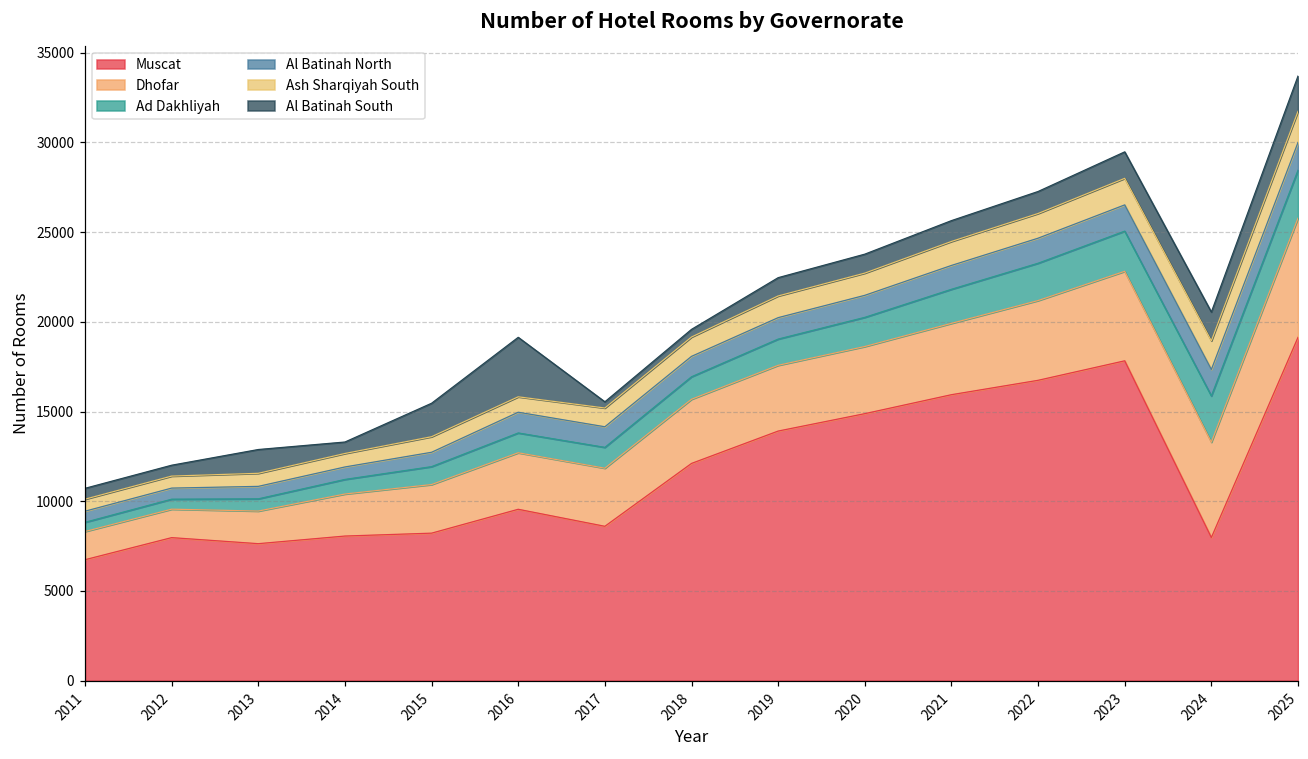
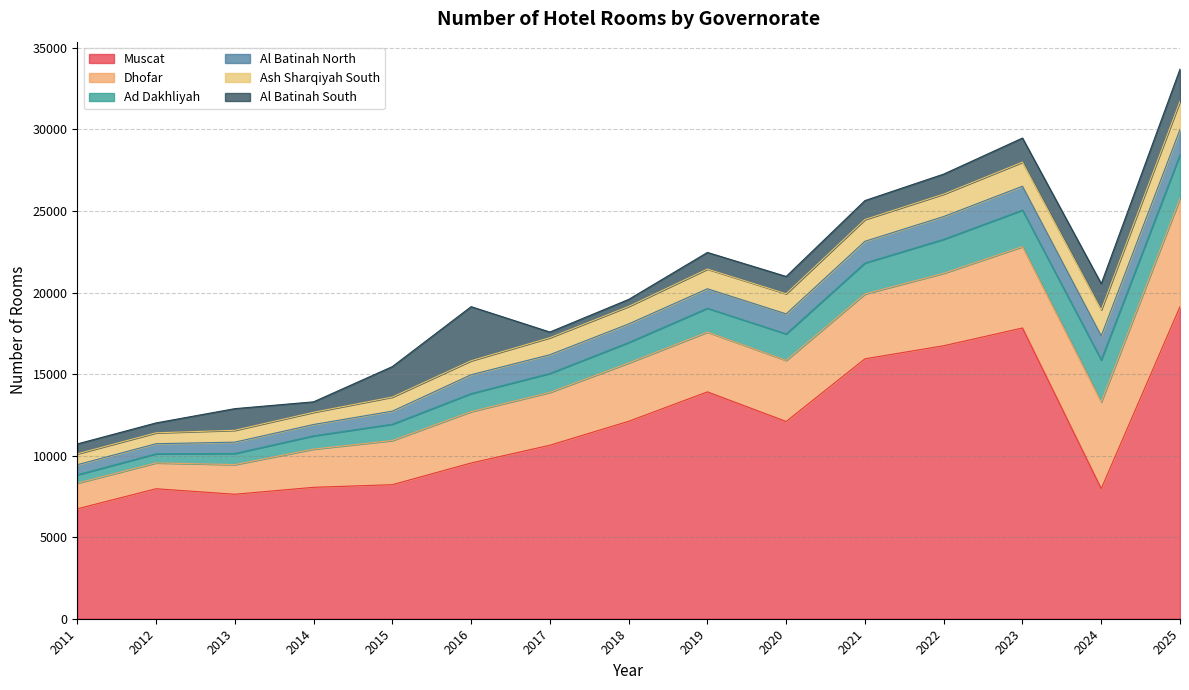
  {
    "Muscat": {
      "2011": 6700,
      "2012": 8000,
      "2013": 7600,
      "2014": 8100,
      "2015": 8200,
      "2016": 9600,
-     "2017": 8600,
+     "2017": 10600,
      "2018": 12100,
      "2019": 13900,
-     "2020": 14900,
+     "2020": 12100,
      "2021": 15900,
      "2022": 16700,
      "2023": 17800,
      "2024": 8000,
      "2025": 19100
    },
    "Al Batinah South": {
      "2011": 600,
      "2012": 600,
      "2013": 1300,
      "2014": 600,
      "2015": 1900,
      "2016": 3300,
      "2017": 300,
      "2018": 400,
      "2019": 1000,
      "2020": 1100,
      "2021": 1200,
      "2022": 1200,
      "2023": 1500,
      "2024": 1600,
      "2025": 2000
    }
  }
